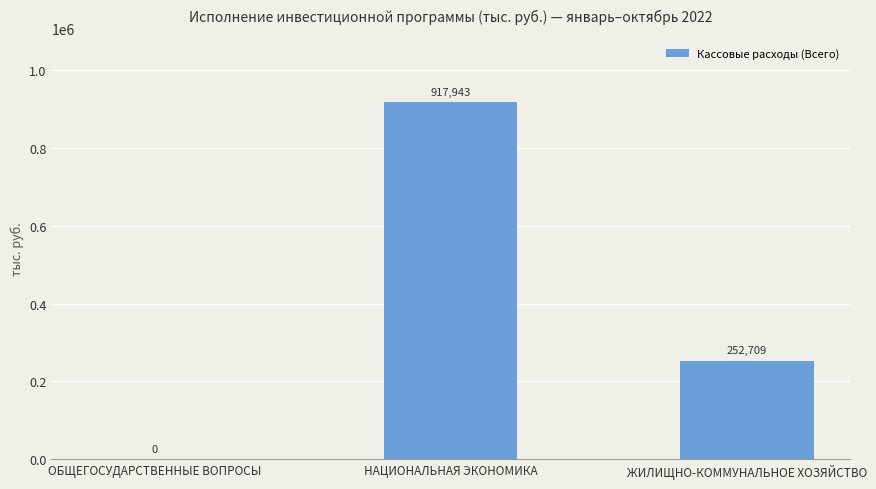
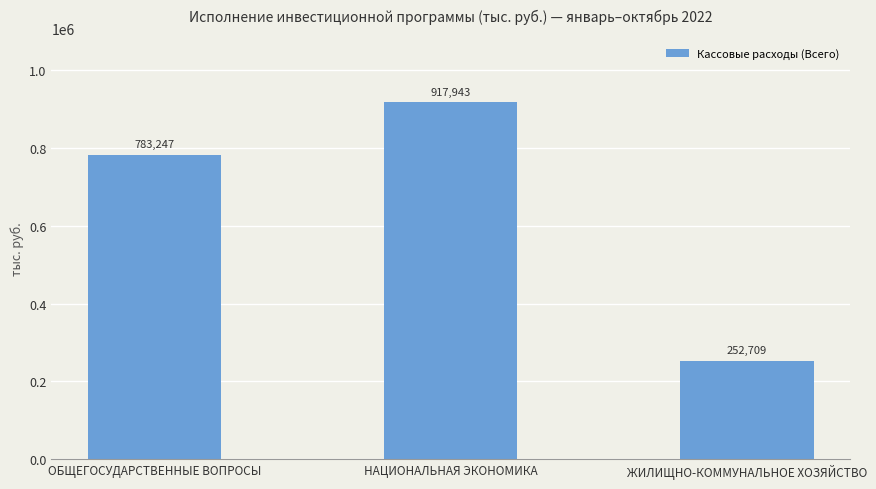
  {
-   "ОБЩЕГОСУДАРСТВЕННЫЕ ВОПРОСЫ": "0",
+   "ОБЩЕГОСУДАРСТВЕННЫЕ ВОПРОСЫ": "783,247",
    "НАЦИОНАЛЬНАЯ ЭКОНОМИКА": "917,943",
    "ЖИЛИЩНО-КОММУНАЛЬНОЕ ХОЗЯЙСТВО": "252,709"
  }
